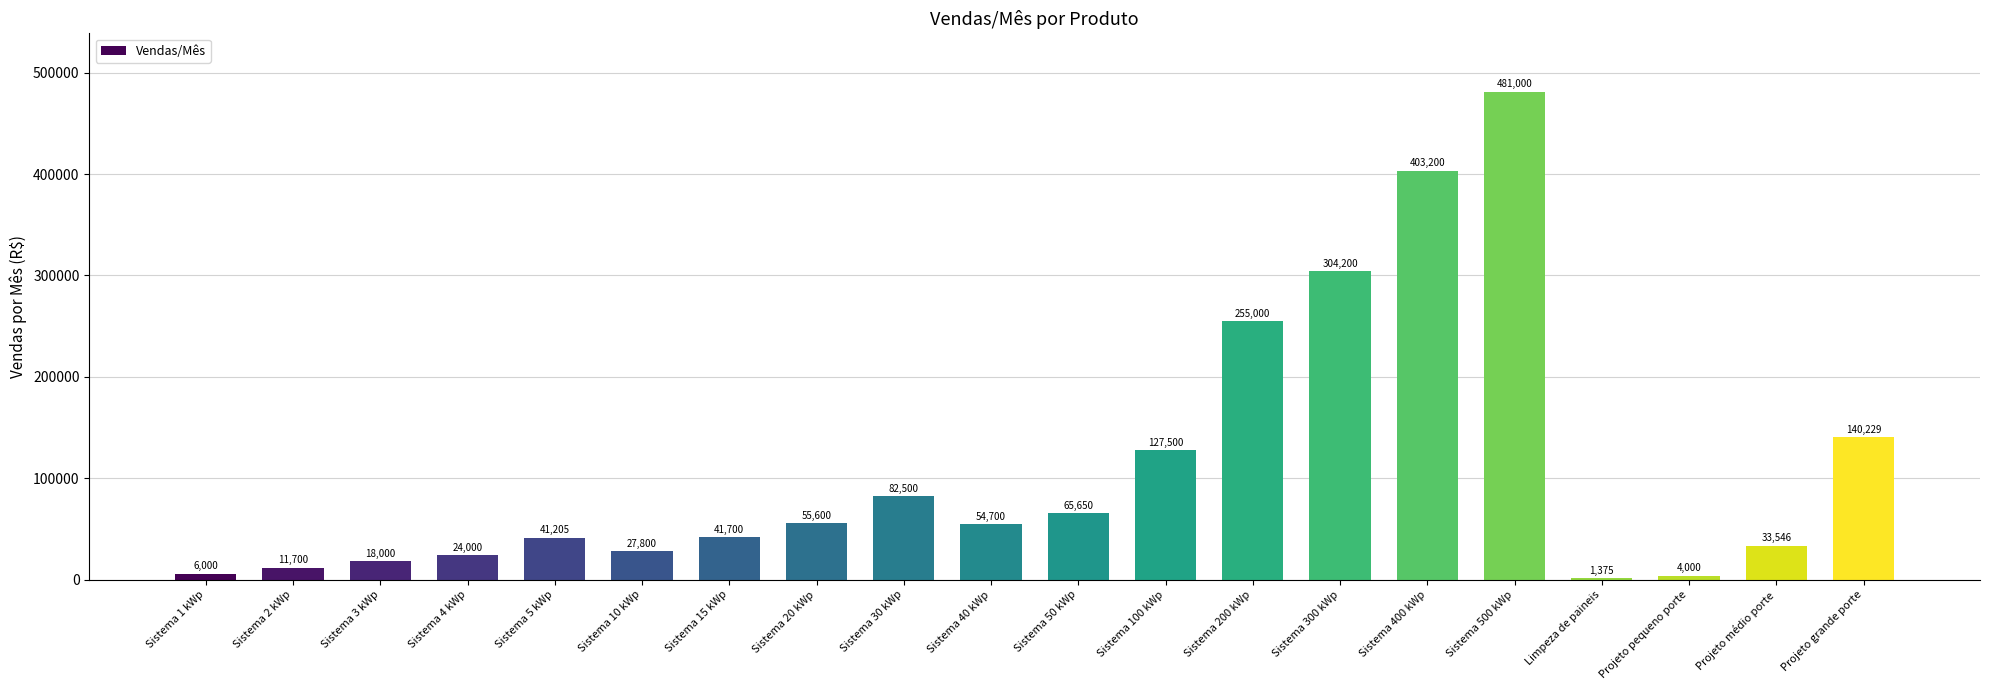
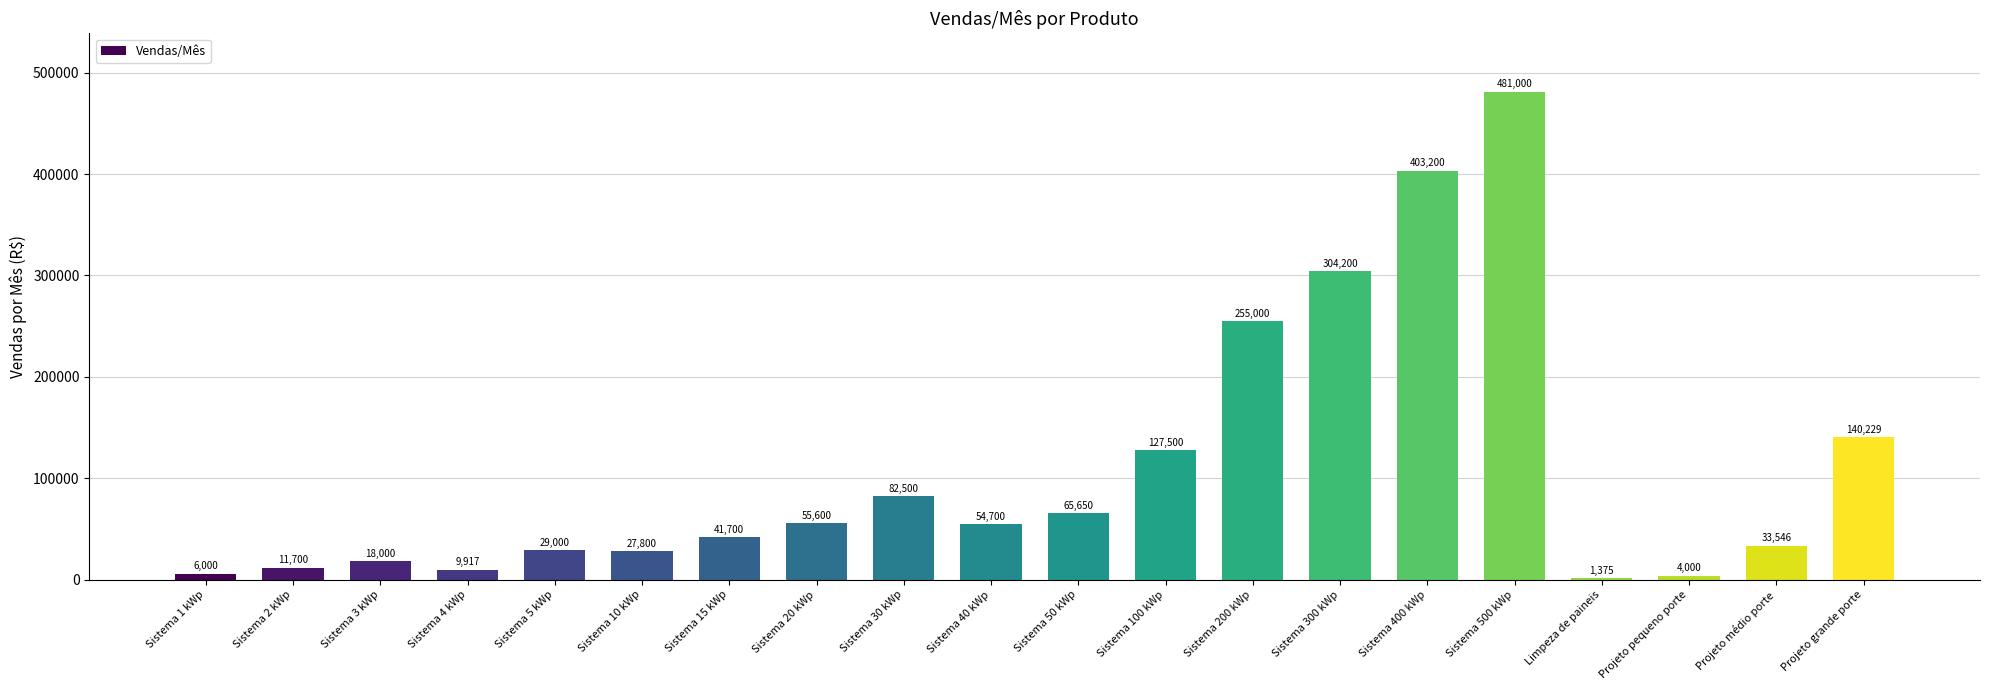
  {
    "Sistema 1 kWp": "6,000",
    "Sistema 2 kWp": "11,700",
    "Sistema 3 kWp": "18,000",
-   "Sistema 4 kWp": "24,000",
-   "Sistema 5 kWp": "41,205",
+   "Sistema 4 kWp": "9,917",
+   "Sistema 5 kWp": "29,000",
    "Sistema 10 kWp": "27,800",
    "Sistema 15 kWp": "41,700",
    "Sistema 20 kWp": "55,600",
    "Sistema 30 kWp": "82,500",
    "Sistema 40 kWp": "54,700",
    "Sistema 50 kWp": "65,650",
    "Sistema 100 kWp": "127,500",
    "Sistema 200 kWp": "255,000",
    "Sistema 300 kWp": "304,200",
    "Sistema 400 kWp": "403,200",
    "Sistema 500 kWp": "481,000",
    "Limpeza de paineis": "1,375",
    "Projeto pequeno porte": "4,000",
    "Projeto médio porte": "33,546",
    "Projeto grande porte": "140,229"
  }
